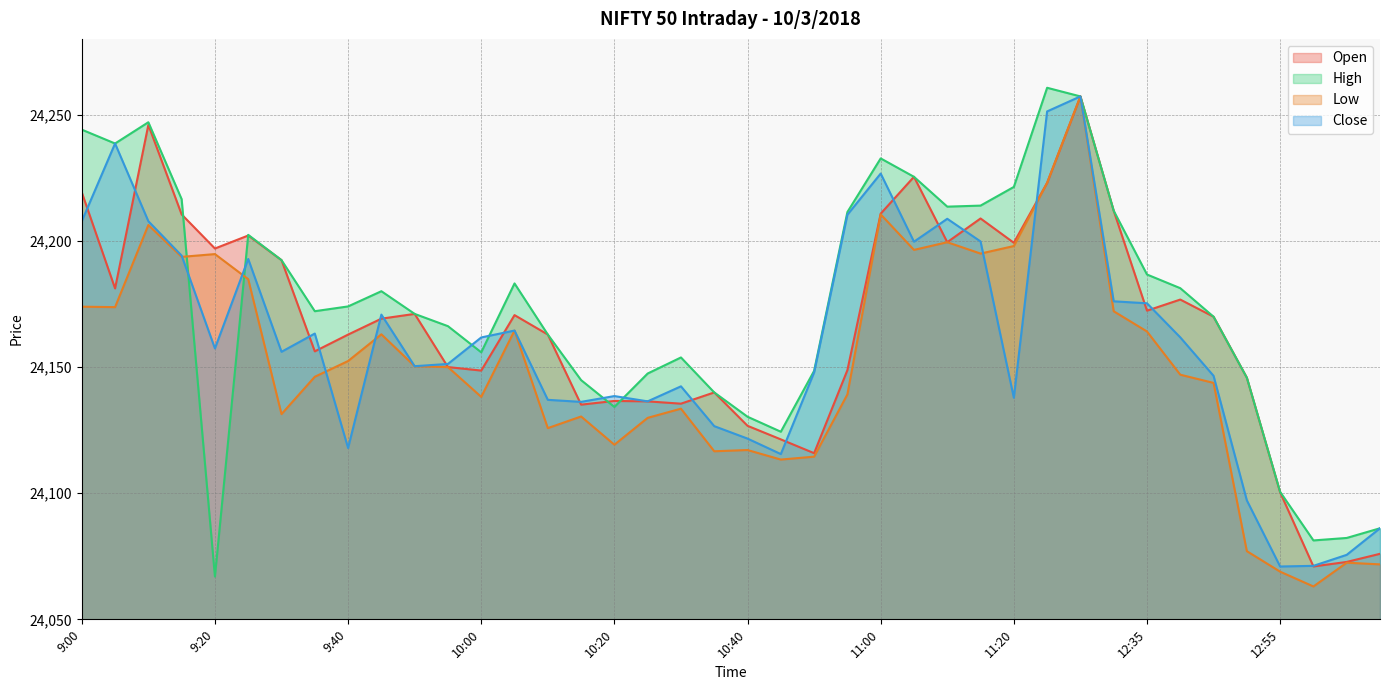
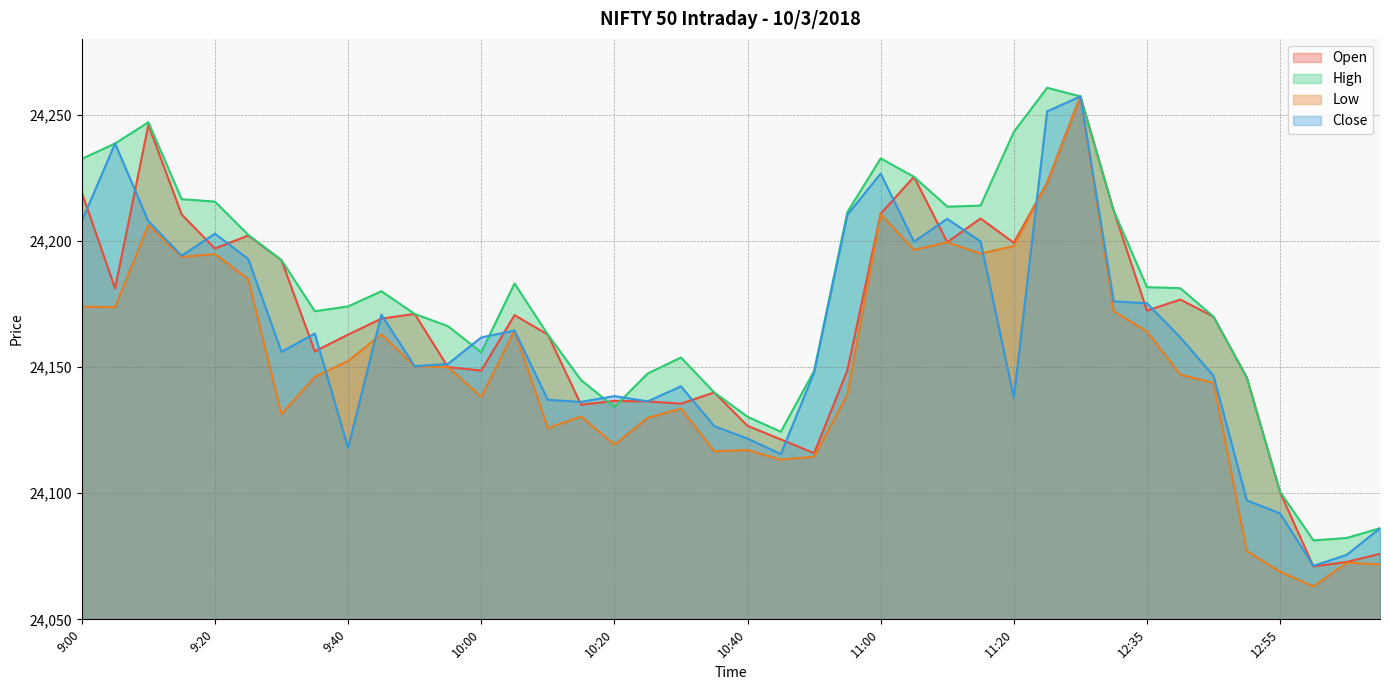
  {
    "High": {
-     "9:00": "24,244",
-     "9:20": "24,067",
+     "9:00": "24,232",
+     "9:20": "24,216",
      "9:40": "24,174",
      "10:00": "24,156",
      "10:20": "24,134",
      "10:40": "24,130",
      "11:00": "24,233",
-     "11:20": "24,221",
-     "12:35": "24,187"
+     "11:20": "24,243",
+     "12:35": "24,182"
    },
    "Close": {
      "9:00": "24,208",
-     "9:20": "24,157",
+     "9:20": "24,203",
      "9:40": "24,118",
      "10:00": "24,162",
      "10:20": "24,138",
      "10:40": "24,122",
      "11:00": "24,227",
      "11:20": "24,138",
      "12:35": "24,175",
-     "12:55": "24,071"
+     "12:55": "24,092"
    }
  }
